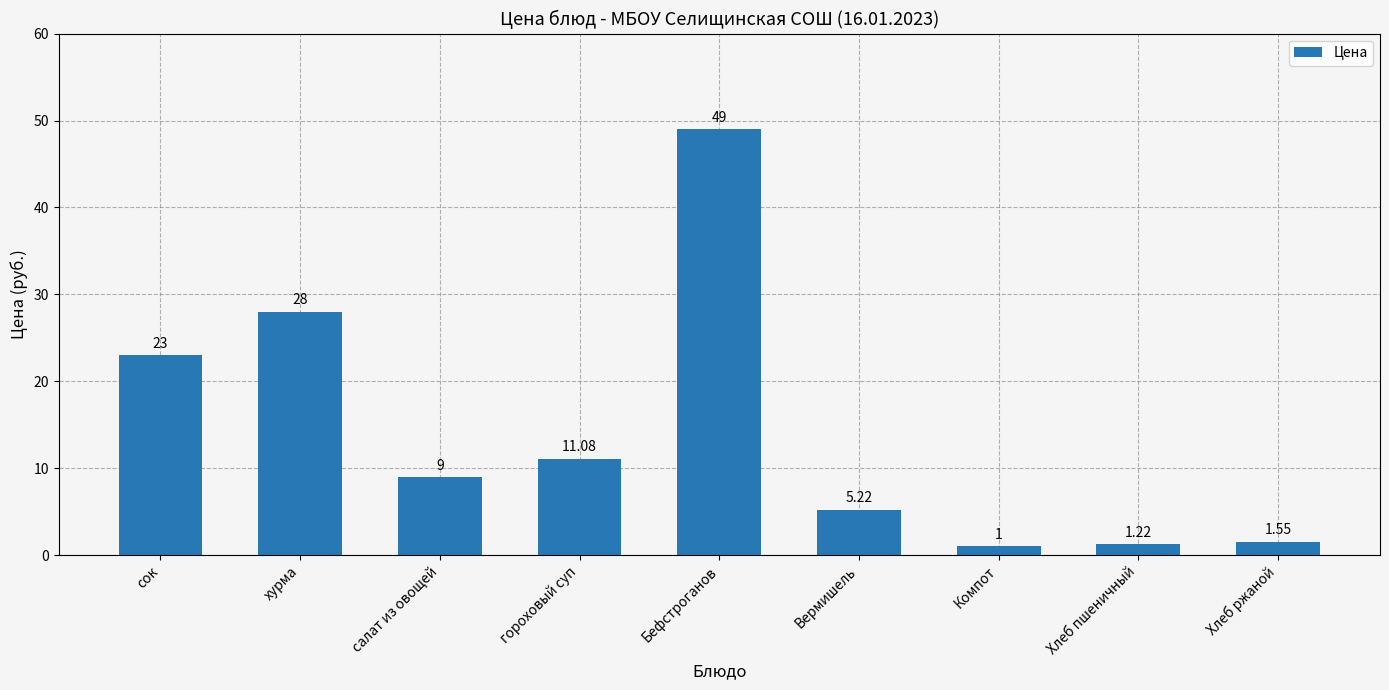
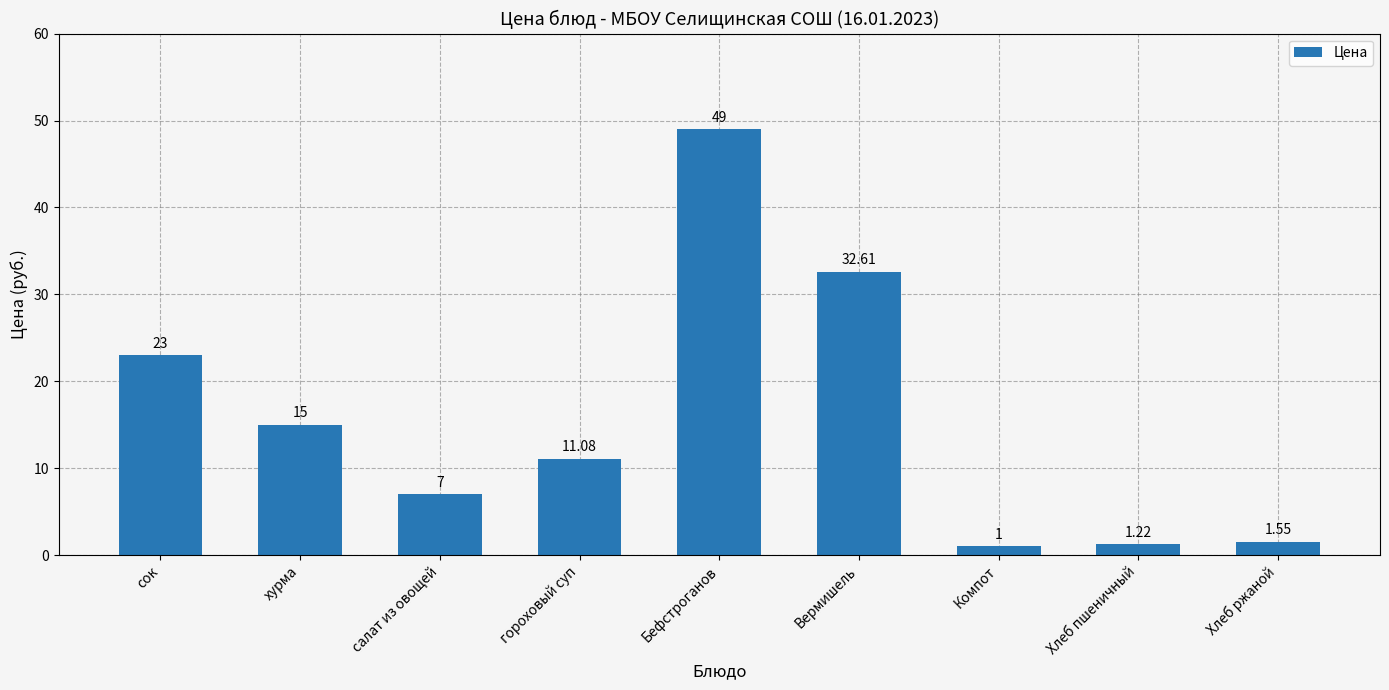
  {
    "сок": 23,
-   "хурма": 28,
-   "салат из овощей": 9,
+   "хурма": 15,
+   "салат из овощей": 7,
    "гороховый суп": 11.08,
    "Бефстроганов": 49,
-   "Вермишель": 5.22,
+   "Вермишель": 32.61,
    "Компот": 1,
    "Хлеб пшеничный": 1.22,
    "Хлеб ржаной": 1.55
  }
